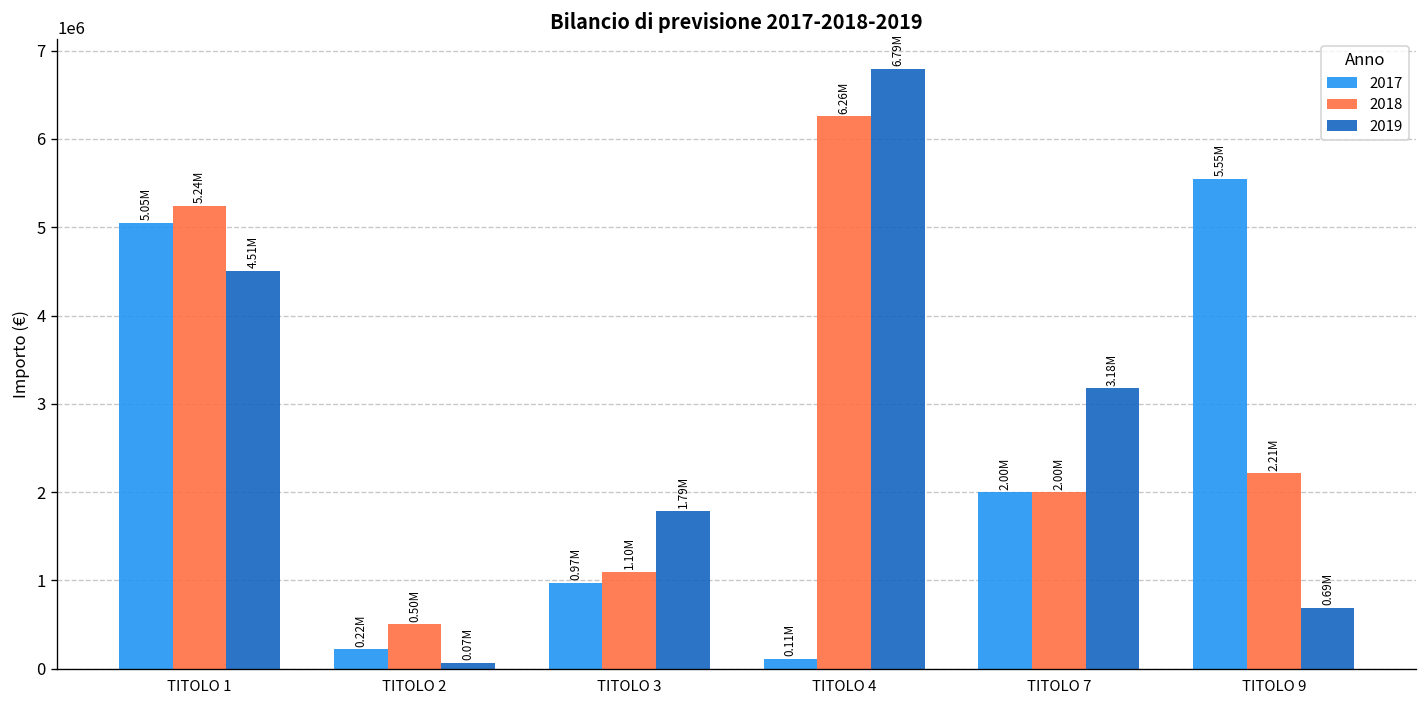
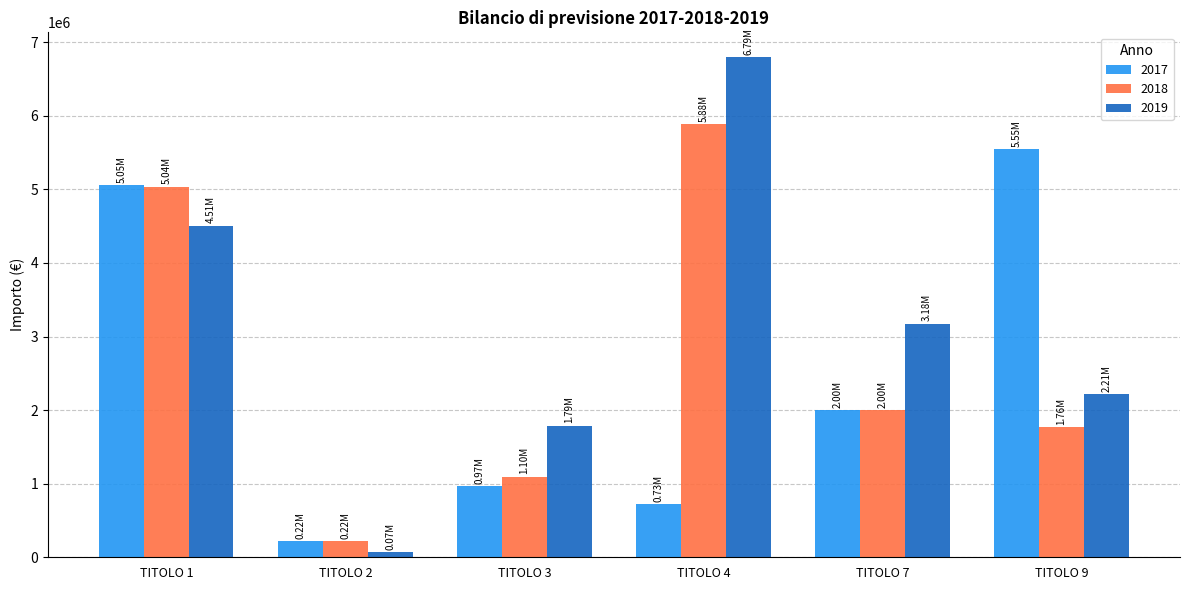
  {
    "2017": {
      "TITOLO 1": "5.05M",
      "TITOLO 2": "0.22M",
      "TITOLO 3": "0.97M",
-     "TITOLO 4": "0.11M",
+     "TITOLO 4": "0.73M",
      "TITOLO 7": "2.00M",
      "TITOLO 9": "5.55M"
    },
    "2018": {
-     "TITOLO 1": "5.24M",
-     "TITOLO 2": "0.50M",
+     "TITOLO 1": "5.04M",
+     "TITOLO 2": "0.22M",
      "TITOLO 3": "1.10M",
-     "TITOLO 4": "6.26M",
+     "TITOLO 4": "5.88M",
      "TITOLO 7": "2.00M",
-     "TITOLO 9": "2.21M"
+     "TITOLO 9": "1.76M"
    },
    "2019": {
      "TITOLO 1": "4.51M",
      "TITOLO 2": "0.07M",
      "TITOLO 3": "1.79M",
      "TITOLO 4": "6.79M",
      "TITOLO 7": "3.18M",
-     "TITOLO 9": "0.69M"
+     "TITOLO 9": "2.21M"
    }
  }
